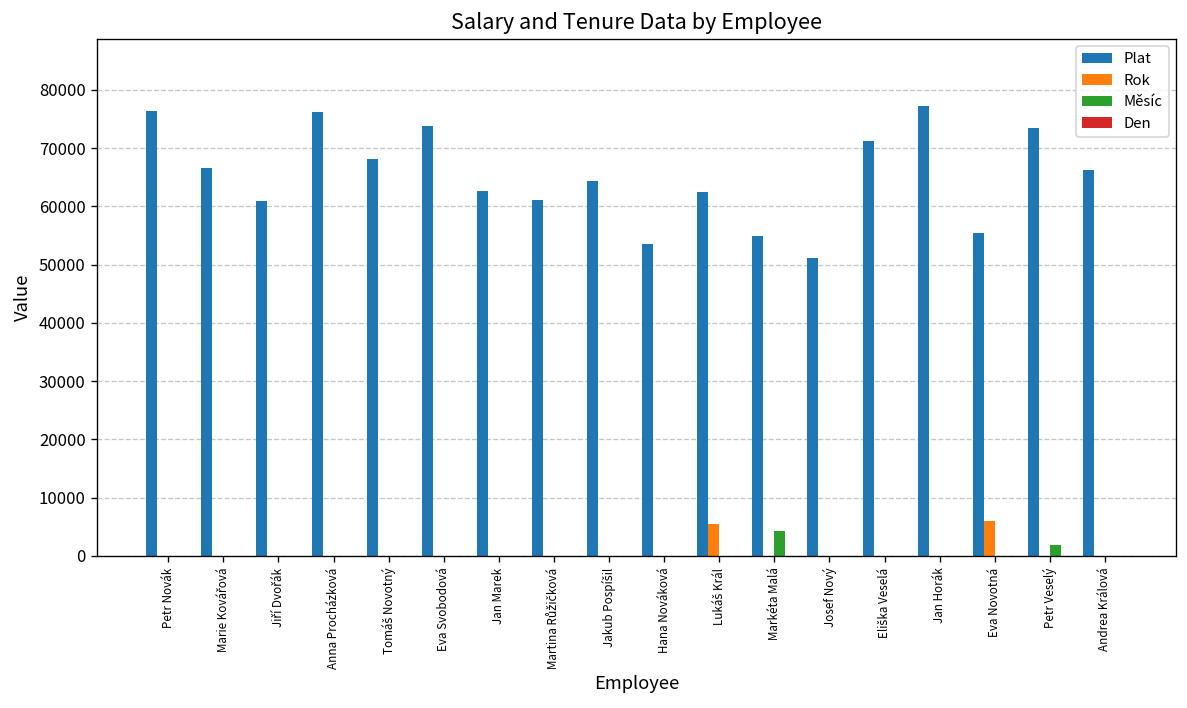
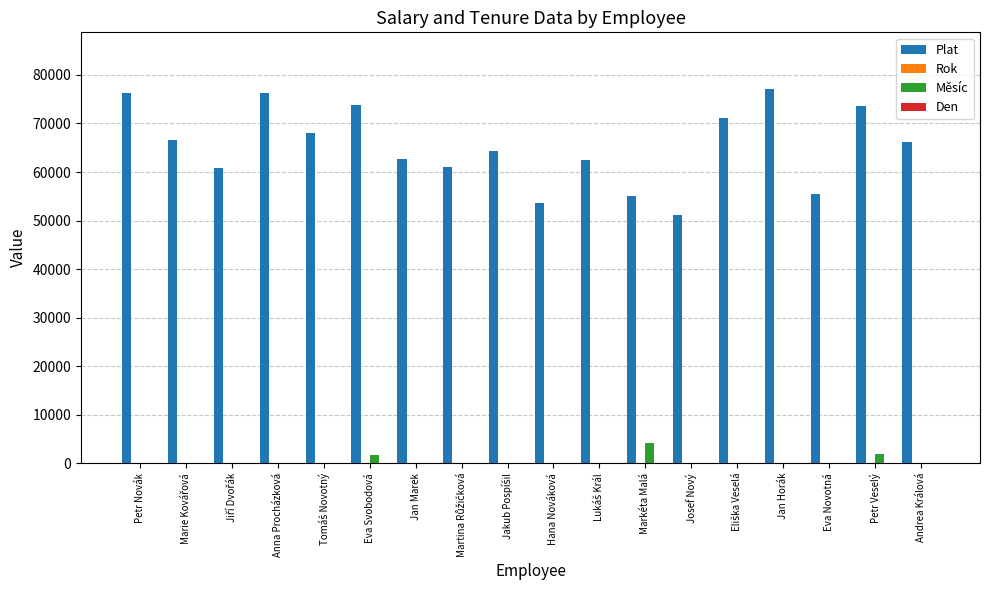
  {
    "Plat": {
      "Petr Novák": 76000,
      "Marie Kovářová": 67000,
      "Jiří Dvořák": 61000,
      "Anna Procházková": 76000,
      "Tomáš Novotný": 68000,
      "Eva Svobodová": 74000,
      "Jan Marek": 63000,
      "Martina Růžičková": 61000,
      "Jakub Pospíšil": 64000,
      "Hana Nováková": 54000,
      "Lukáš Král": 63000,
      "Markéta Malá": 55000,
      "Josef Nový": 51000,
      "Eliška Veselá": 71000,
      "Jan Horák": 77000,
      "Eva Novotná": 55000,
      "Petr Veselý": 74000,
      "Andrea Králová": 66000
    },
    "Rok": {
-     "Lukáš Král": 6000,
-     "Eva Novotná": 6000
+     "Lukáš Král": 0,
+     "Eva Novotná": 0
    },
    "Měsíc": {
-     "Eva Svobodová": 0,
+     "Eva Svobodová": 2000,
      "Jan Marek": 0,
      "Martina Růžičková": 0,
      "Markéta Malá": 4000,
      "Petr Veselý": 2000
    }
  }
